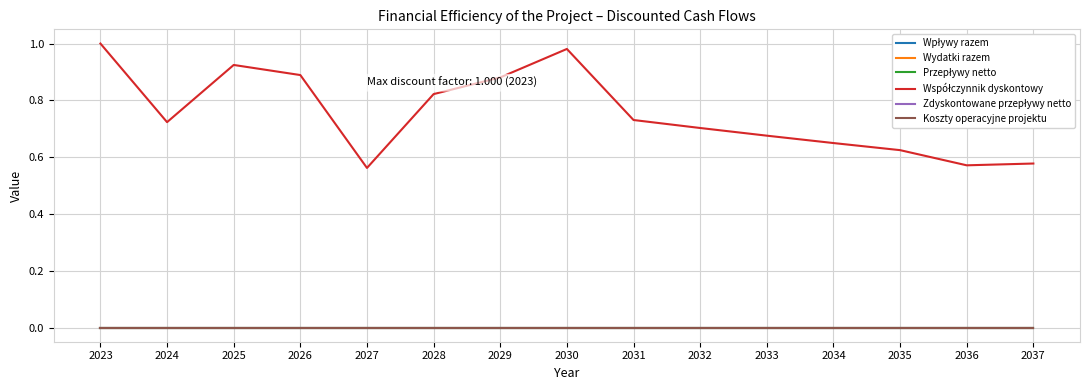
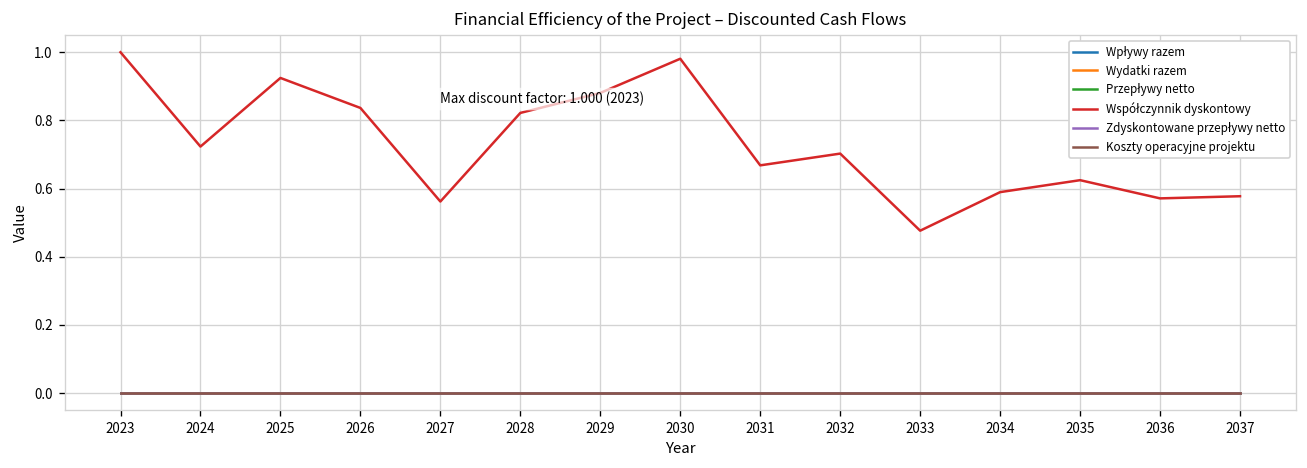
  {
    "Koszty operacyjne projektu": {
      "2023": 0.00,
      "2024": 0.00,
      "2025": 0.00,
      "2026": 0.00,
      "2027": 0.00,
      "2028": 0.00,
      "2029": 0.00,
      "2030": 0.00,
      "2031": 0.00,
      "2032": 0.00,
      "2033": 0.00,
      "2034": 0.00,
      "2035": 0.00,
      "2036": 0.00,
      "2037": 0.00
    },
    "Współczynnik dyskontowy": {
      "2023": 1.00,
      "2024": 0.72,
      "2025": 0.92,
-     "2026": 0.89,
+     "2026": 0.84,
      "2027": 0.56,
      "2028": 0.82,
      "2030": 0.98,
-     "2031": 0.73,
+     "2031": 0.67,
      "2032": 0.70,
-     "2033": 0.68,
-     "2034": 0.65,
+     "2033": 0.48,
+     "2034": 0.59,
      "2035": 0.62,
      "2036": 0.57,
      "2037": 0.58
    }
  }
